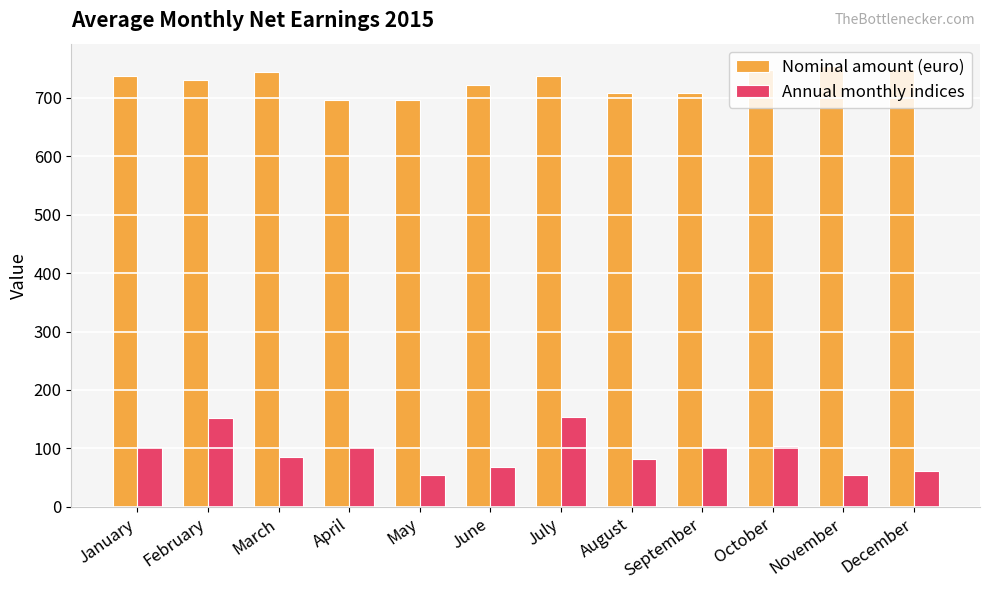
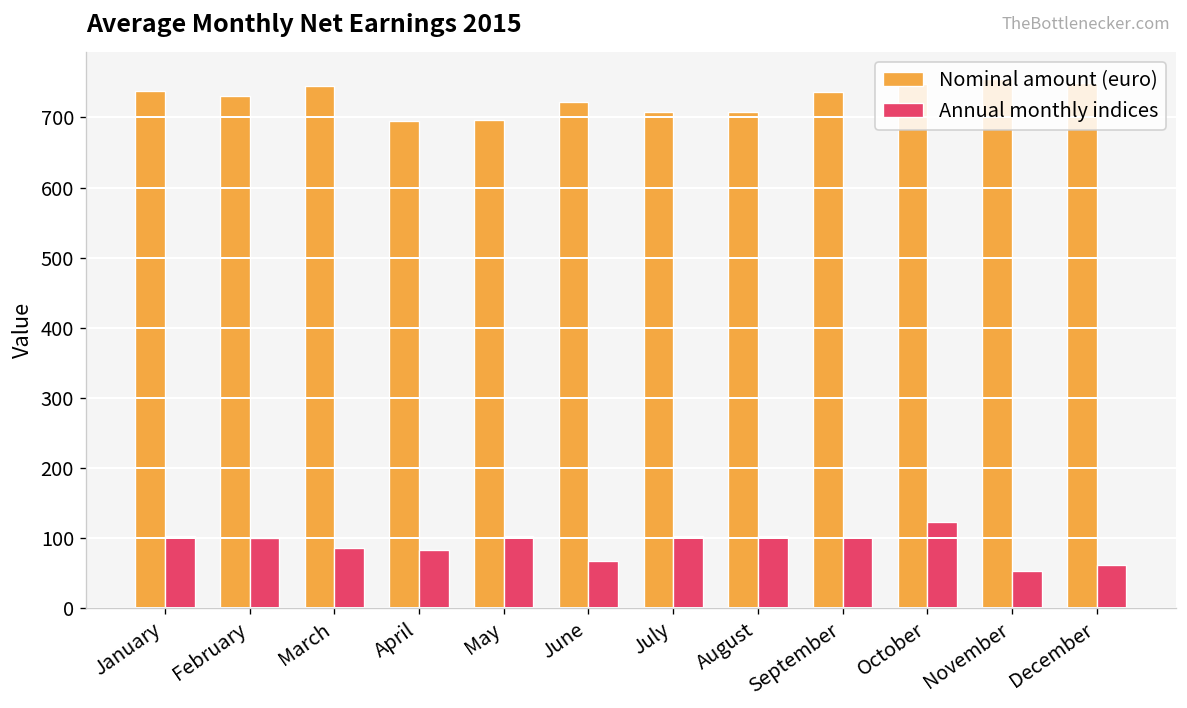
  {
    "Nominal amount (euro)": {
      "January": 740,
      "February": 730,
      "March": 740,
      "April": 700,
      "May": 700,
      "June": 720,
-     "July": 740,
+     "July": 710,
      "August": 710,
-     "September": 710
+     "September": 740
    },
    "Annual monthly indices": {
      "January": 100,
-     "February": 150,
+     "February": 100,
      "March": 90,
-     "April": 100,
-     "May": 50,
+     "April": 80,
+     "May": 100,
      "June": 70,
-     "July": 150,
-     "August": 80,
+     "July": 100,
+     "August": 100,
      "September": 100,
-     "October": 100,
+     "October": 120,
      "November": 50,
      "December": 60
    }
  }
